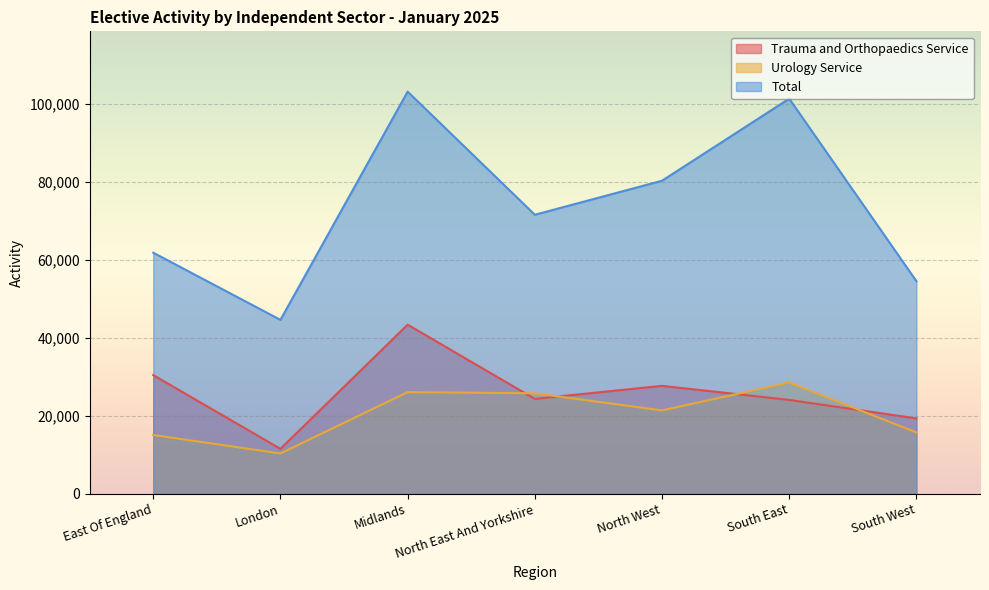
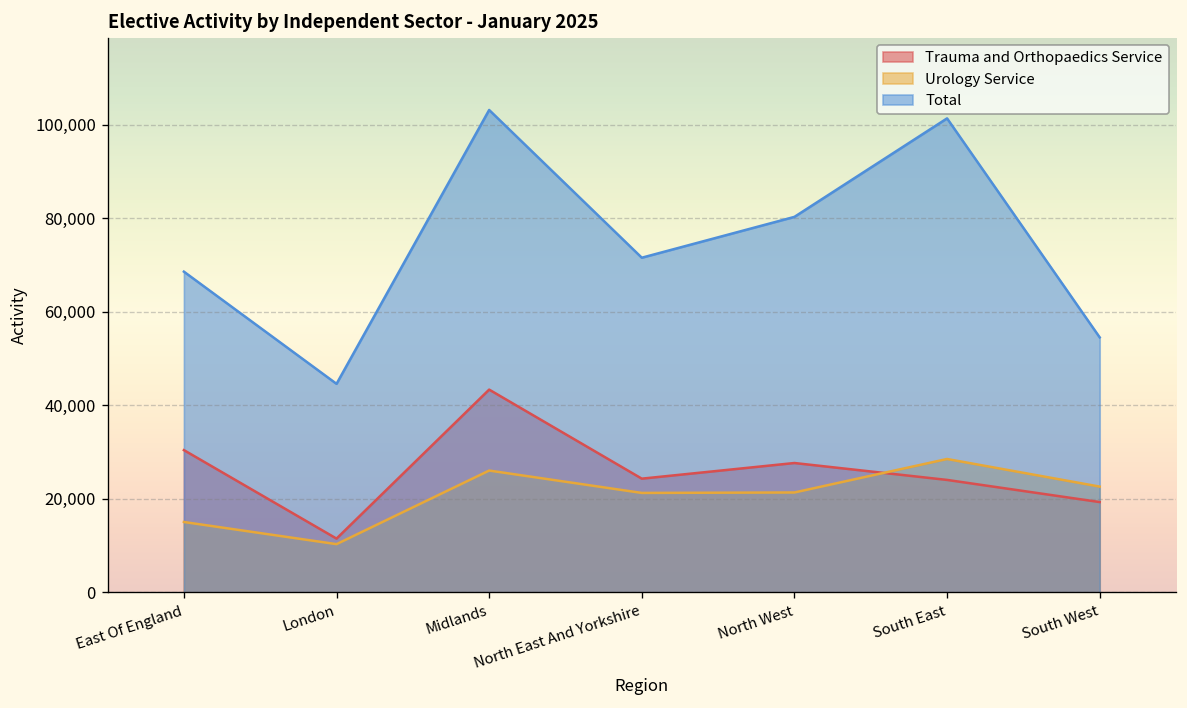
  {
    "Trauma and Orthopaedics Service": {
      "East Of England": "30,000",
      "London": "12,000",
      "Midlands": "43,000",
      "North East And Yorkshire": "24,000",
      "North West": "28,000",
      "South East": "24,000",
      "South West": "19,000"
    },
    "Urology Service": {
      "East Of England": "15,000",
      "London": "10,000",
      "Midlands": "26,000",
-     "North East And Yorkshire": "26,000",
+     "North East And Yorkshire": "21,000",
      "North West": "21,000",
      "South East": "29,000",
-     "South West": "16,000"
+     "South West": "23,000"
    },
    "Total": {
-     "East Of England": "62,000",
+     "East Of England": "69,000",
      "London": "45,000",
      "Midlands": "103,000",
      "North East And Yorkshire": "72,000",
      "North West": "80,000",
      "South West": "55,000"
    }
  }
